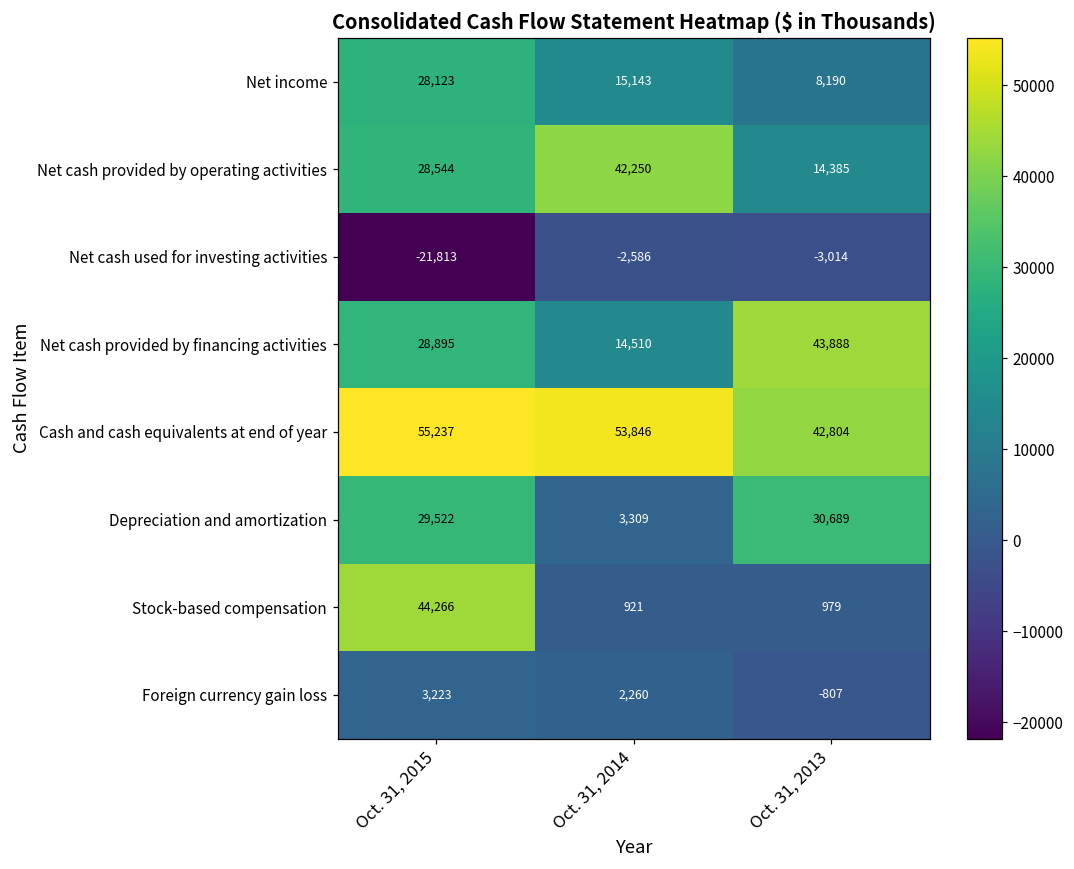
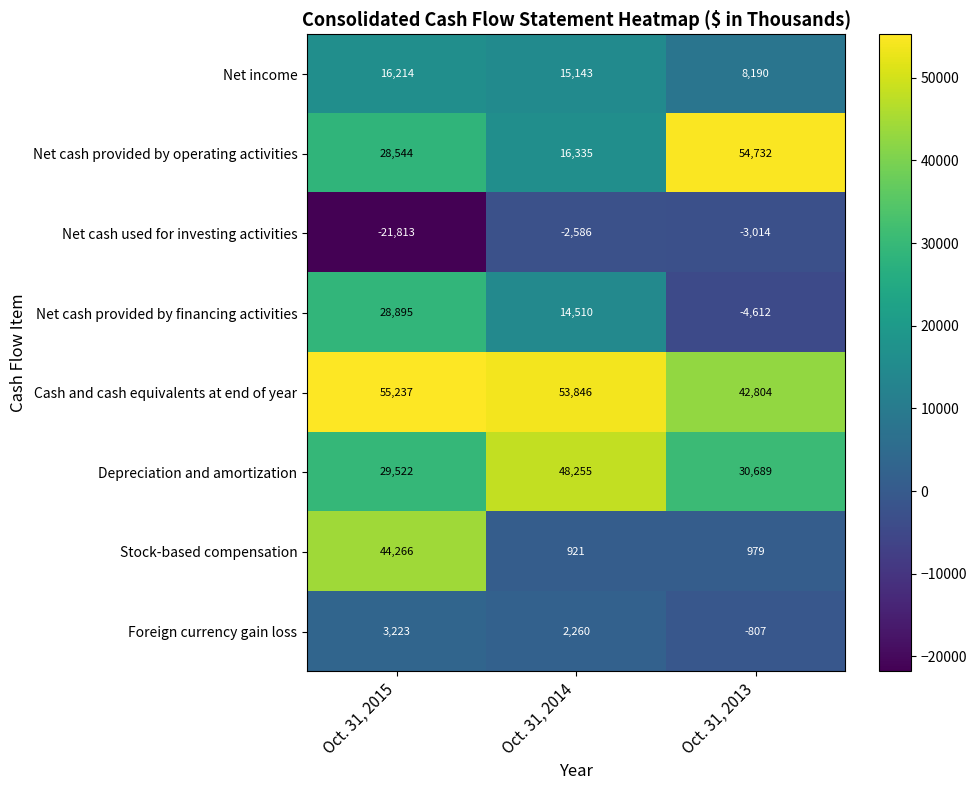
  {
    "Net income": {
-     "Oct. 31, 2015": "28,123",
+     "Oct. 31, 2015": "16,214",
      "Oct. 31, 2014": "15,143",
      "Oct. 31, 2013": "8,190"
    },
    "Net cash provided by operating activities": {
      "Oct. 31, 2015": "28,544",
-     "Oct. 31, 2014": "42,250",
-     "Oct. 31, 2013": "14,385"
+     "Oct. 31, 2014": "16,335",
+     "Oct. 31, 2013": "54,732"
    },
    "Net cash used for investing activities": {
      "Oct. 31, 2015": "-21,813",
      "Oct. 31, 2014": "-2,586",
      "Oct. 31, 2013": "-3,014"
    },
    "Net cash provided by financing activities": {
      "Oct. 31, 2015": "28,895",
      "Oct. 31, 2014": "14,510",
-     "Oct. 31, 2013": "43,888"
+     "Oct. 31, 2013": "-4,612"
    },
    "Cash and cash equivalents at end of year": {
      "Oct. 31, 2015": "55,237",
      "Oct. 31, 2014": "53,846",
      "Oct. 31, 2013": "42,804"
    },
    "Depreciation and amortization": {
      "Oct. 31, 2015": "29,522",
-     "Oct. 31, 2014": "3,309",
+     "Oct. 31, 2014": "48,255",
      "Oct. 31, 2013": "30,689"
    },
    "Stock-based compensation": {
      "Oct. 31, 2015": "44,266",
      "Oct. 31, 2014": "921",
      "Oct. 31, 2013": "979"
    },
    "Foreign currency gain loss": {
      "Oct. 31, 2015": "3,223",
      "Oct. 31, 2014": "2,260",
      "Oct. 31, 2013": "-807"
    }
  }
